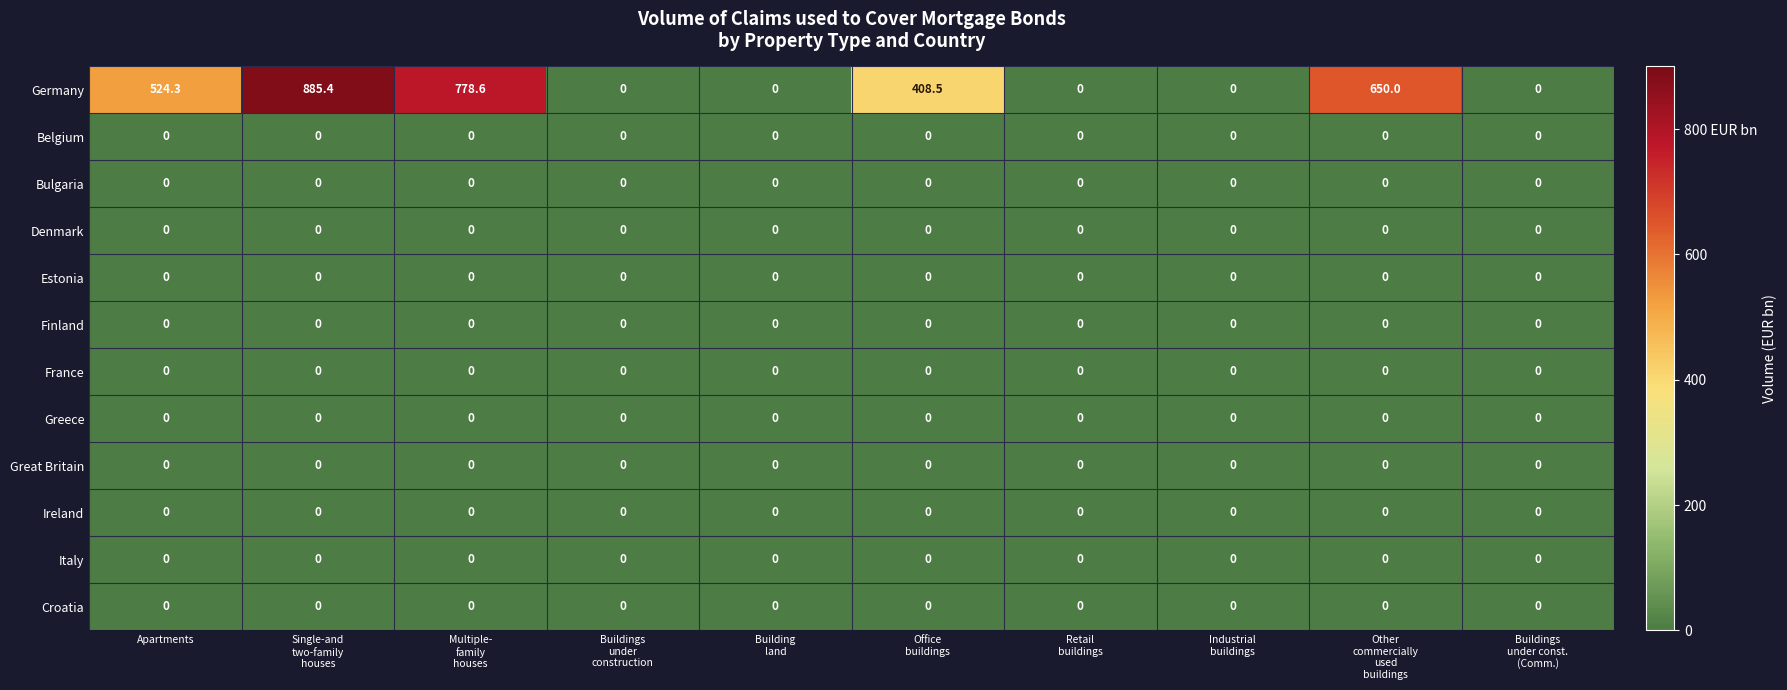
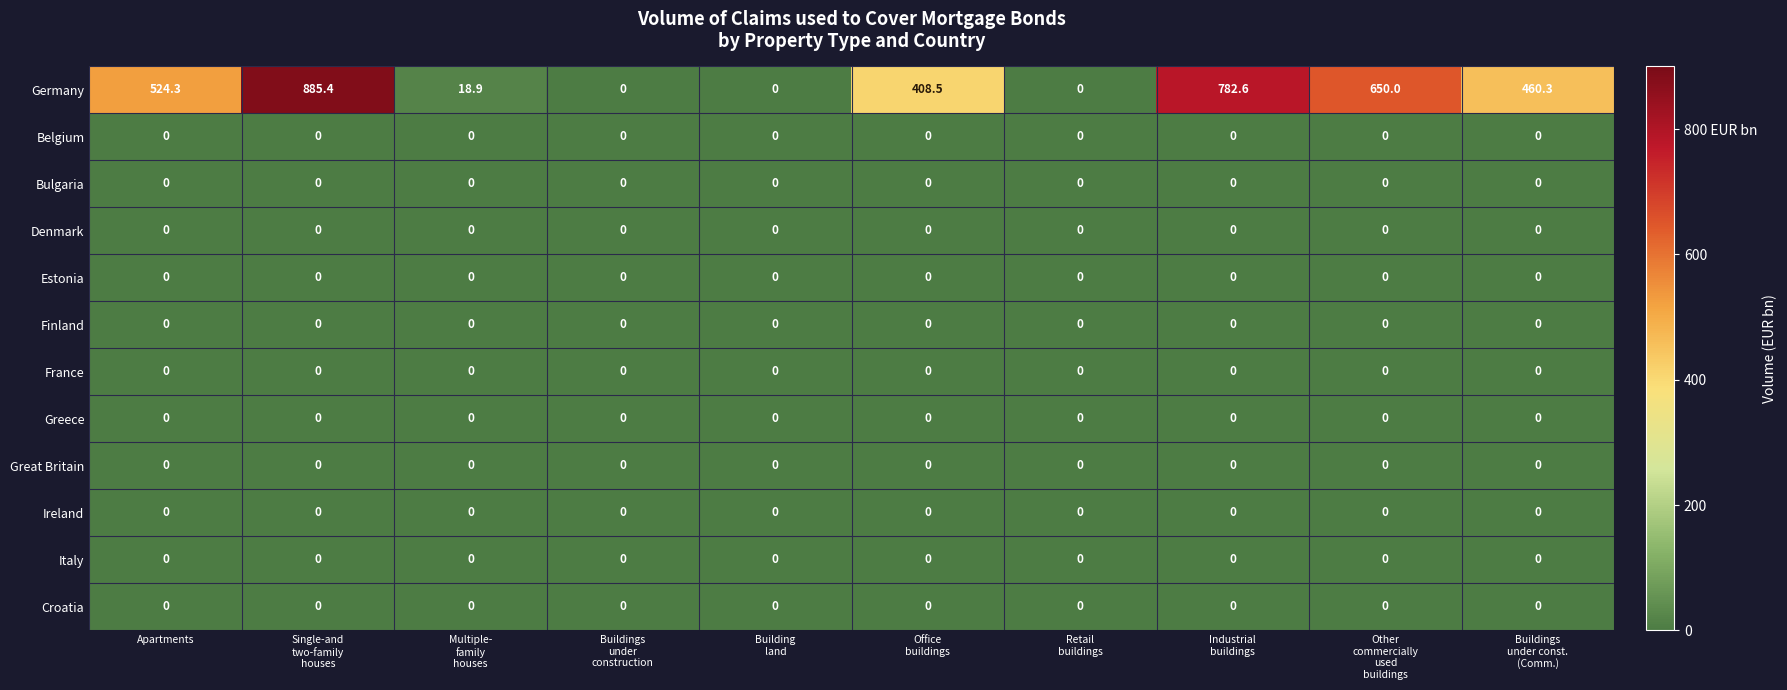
  {
    "Germany": {
      "Apartments": 524.3,
      "Single-and two-family houses": 885.4,
-     "Multiple- family houses": 778.6,
+     "Multiple- family houses": 18.9,
      "Buildings under construction": 0,
      "Building land": 0,
      "Office buildings": 408.5,
      "Retail buildings": 0,
-     "Industrial buildings": 0,
+     "Industrial buildings": 782.6,
      "Other commercially used buildings": 650.0,
-     "Buildings under const. (Comm.)": 0
+     "Buildings under const. (Comm.)": 460.3
    },
    "Belgium": {
      "Apartments": 0,
      "Single-and two-family houses": 0,
      "Multiple- family houses": 0,
      "Buildings under construction": 0,
      "Building land": 0,
      "Office buildings": 0,
      "Retail buildings": 0,
      "Industrial buildings": 0,
      "Other commercially used buildings": 0,
      "Buildings under const. (Comm.)": 0
    },
    "Bulgaria": {
      "Apartments": 0,
      "Single-and two-family houses": 0,
      "Multiple- family houses": 0,
      "Buildings under construction": 0,
      "Building land": 0,
      "Office buildings": 0,
      "Retail buildings": 0,
      "Industrial buildings": 0,
      "Other commercially used buildings": 0,
      "Buildings under const. (Comm.)": 0
    },
    "Denmark": {
      "Apartments": 0,
      "Single-and two-family houses": 0,
      "Multiple- family houses": 0,
      "Buildings under construction": 0,
      "Building land": 0,
      "Office buildings": 0,
      "Retail buildings": 0,
      "Industrial buildings": 0,
      "Other commercially used buildings": 0,
      "Buildings under const. (Comm.)": 0
    },
    "Estonia": {
      "Apartments": 0,
      "Single-and two-family houses": 0,
      "Multiple- family houses": 0,
      "Buildings under construction": 0,
      "Building land": 0,
      "Office buildings": 0,
      "Retail buildings": 0,
      "Industrial buildings": 0,
      "Other commercially used buildings": 0,
      "Buildings under const. (Comm.)": 0
    },
    "Finland": {
      "Apartments": 0,
      "Single-and two-family houses": 0,
      "Multiple- family houses": 0,
      "Buildings under construction": 0,
      "Building land": 0,
      "Office buildings": 0,
      "Retail buildings": 0,
      "Industrial buildings": 0,
      "Other commercially used buildings": 0,
      "Buildings under const. (Comm.)": 0
    },
    "France": {
      "Apartments": 0,
      "Single-and two-family houses": 0,
      "Multiple- family houses": 0,
      "Buildings under construction": 0,
      "Building land": 0,
      "Office buildings": 0,
      "Retail buildings": 0,
      "Industrial buildings": 0,
      "Other commercially used buildings": 0,
      "Buildings under const. (Comm.)": 0
    },
    "Greece": {
      "Apartments": 0,
      "Single-and two-family houses": 0,
      "Multiple- family houses": 0,
      "Buildings under construction": 0,
      "Building land": 0,
      "Office buildings": 0,
      "Retail buildings": 0,
      "Industrial buildings": 0,
      "Other commercially used buildings": 0,
      "Buildings under const. (Comm.)": 0
    },
    "Great Britain": {
      "Apartments": 0,
      "Single-and two-family houses": 0,
      "Multiple- family houses": 0,
      "Buildings under construction": 0,
      "Building land": 0,
      "Office buildings": 0,
      "Retail buildings": 0,
      "Industrial buildings": 0,
      "Other commercially used buildings": 0,
      "Buildings under const. (Comm.)": 0
    },
    "Ireland": {
      "Apartments": 0,
      "Single-and two-family houses": 0,
      "Multiple- family houses": 0,
      "Buildings under construction": 0,
      "Building land": 0,
      "Office buildings": 0,
      "Retail buildings": 0,
      "Industrial buildings": 0,
      "Other commercially used buildings": 0,
      "Buildings under const. (Comm.)": 0
    },
    "Italy": {
      "Apartments": 0,
      "Single-and two-family houses": 0,
      "Multiple- family houses": 0,
      "Buildings under construction": 0,
      "Building land": 0,
      "Office buildings": 0,
      "Retail buildings": 0,
      "Industrial buildings": 0,
      "Other commercially used buildings": 0,
      "Buildings under const. (Comm.)": 0
    },
    "Croatia": {
      "Apartments": 0,
      "Single-and two-family houses": 0,
      "Multiple- family houses": 0,
      "Buildings under construction": 0,
      "Building land": 0,
      "Office buildings": 0,
      "Retail buildings": 0,
      "Industrial buildings": 0,
      "Other commercially used buildings": 0,
      "Buildings under const. (Comm.)": 0
    }
  }
